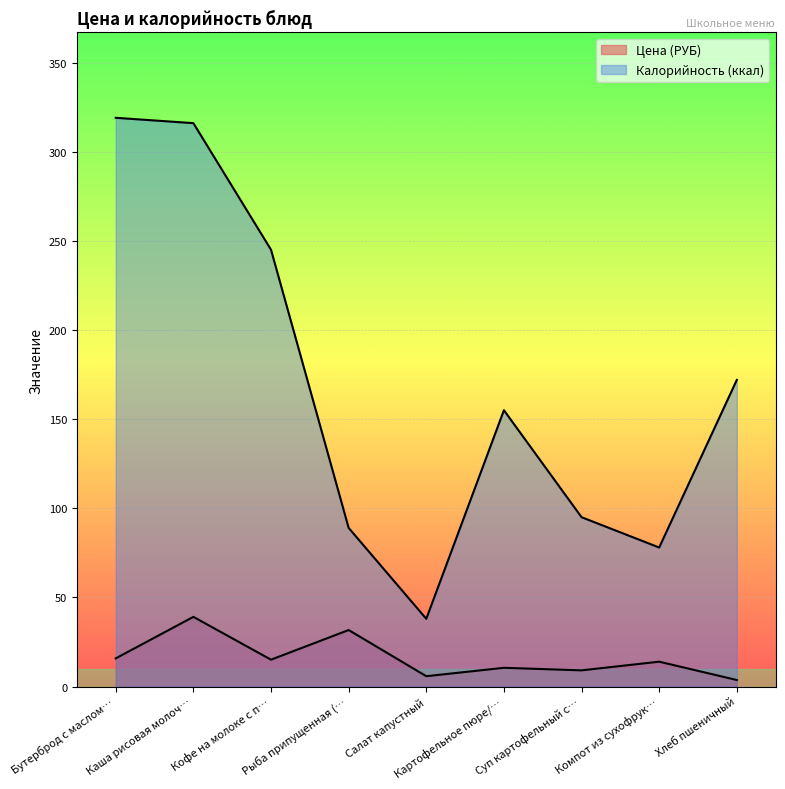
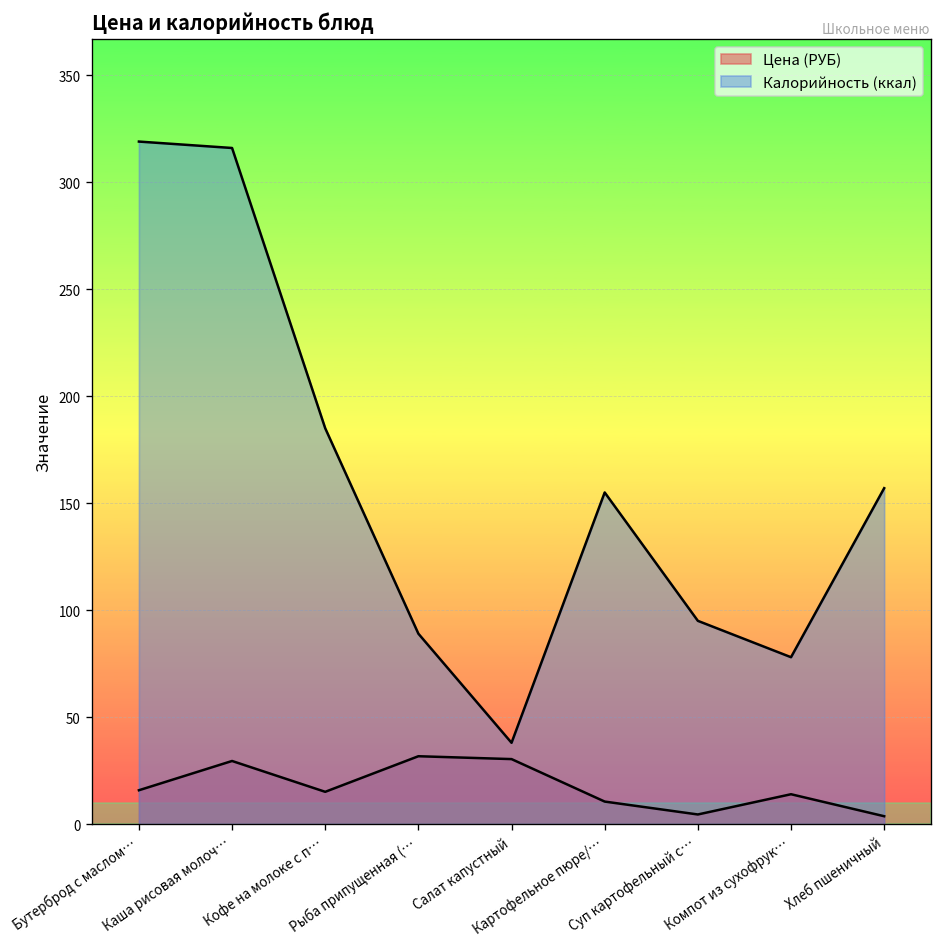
  {
    "Цена (РУБ)": {
      "Бутерброд с маслом…": 16,
-     "Каша рисовая молоч…": 39,
+     "Каша рисовая молоч…": 30,
      "Кофе на молоке с п…": 15,
      "Рыба припущенная (…": 32,
-     "Салат капустный": 6,
+     "Салат капустный": 30,
      "Картофельное пюре/…": 11,
-     "Суп картофельный с…": 9,
+     "Суп картофельный с…": 5,
      "Компот из сухофрук…": 14,
      "Хлеб пшеничный": 4
    },
    "Калорийность (ккал)": {
      "Бутерброд с маслом…": 319,
      "Каша рисовая молоч…": 316,
-     "Кофе на молоке с п…": 245,
+     "Кофе на молоке с п…": 185,
      "Рыба припущенная (…": 89,
      "Салат капустный": 38,
      "Картофельное пюре/…": 155,
      "Суп картофельный с…": 95,
      "Компот из сухофрук…": 78,
-     "Хлеб пшеничный": 172
+     "Хлеб пшеничный": 157
    }
  }
